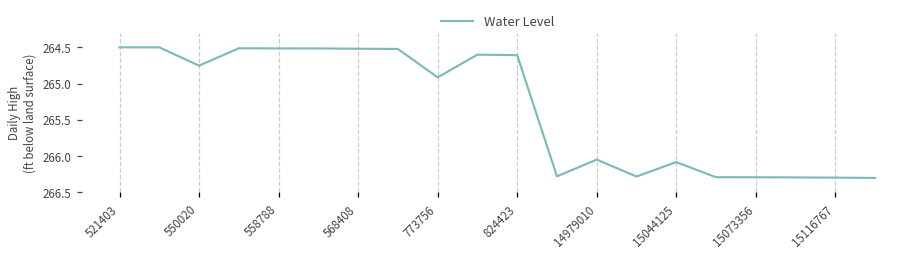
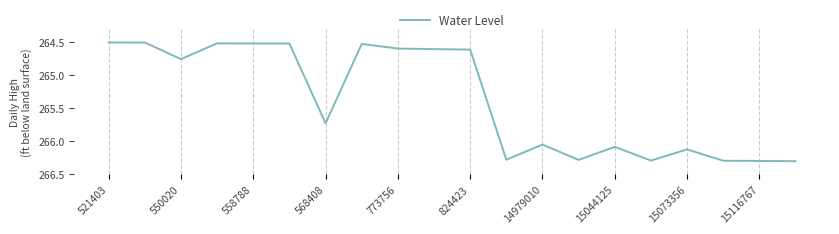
  {
    "521403": 264.5,
    "550020": 264.8,
    "558788": 264.5,
-   "568408": 264.5,
-   "773756": 264.9,
+   "568408": 265.7,
+   "773756": 264.6,
    "824423": 264.6,
    "14979010": 266.0,
    "15044125": 266.1,
-   "15073356": 266.3,
+   "15073356": 266.1,
    "15116767": 266.3
  }
